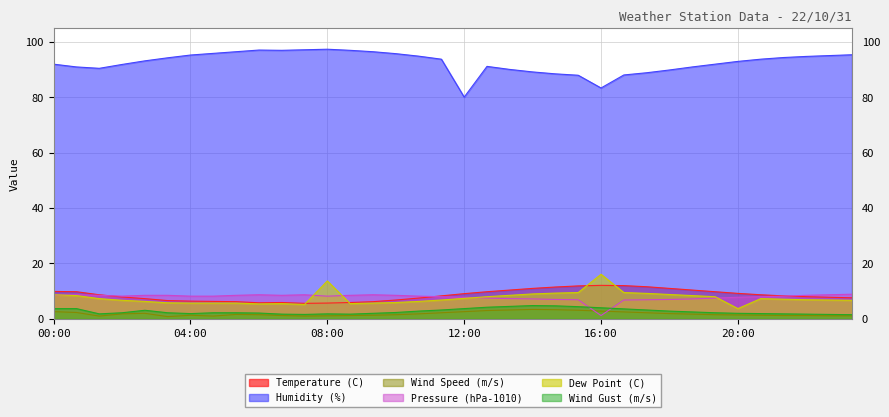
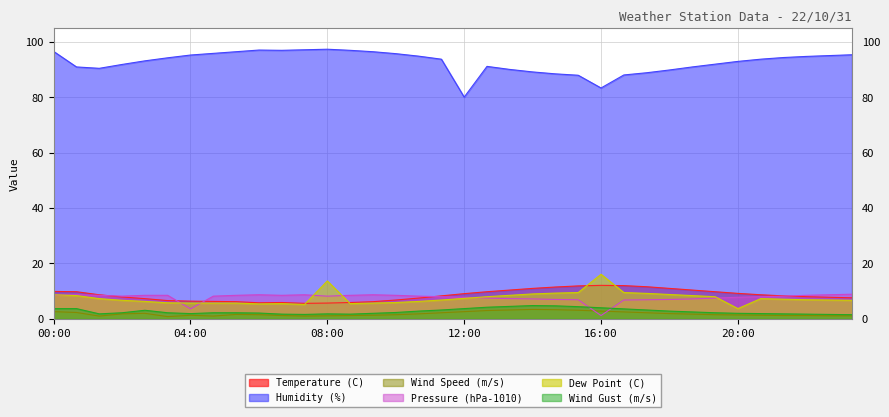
  {
    "Temperature (C)": {
      "00:00": 10,
      "08:00": 6,
      "12:00": 9,
      "16:00": 12,
      "20:00": 9
    },
    "Humidity (%)": {
-     "00:00": 92,
+     "00:00": 97,
      "04:00": 95,
      "08:00": 97,
      "12:00": 80,
      "16:00": 83,
      "20:00": 93
    },
    "Wind Speed (m/s)": {
      "00:00": 3,
      "12:00": 3,
      "16:00": 3
    },
    "Pressure (hPa-1010)": {
-     "04:00": 8,
+     "04:00": 4,
      "08:00": 8,
      "16:00": 1,
      "20:00": 8
    },
    "Dew Point (C)": {
      "08:00": 14,
      "16:00": 16,
      "20:00": 4
    },
    "Wind Gust (m/s)": {
      "00:00": 4,
      "12:00": 4,
      "16:00": 4
    }
  }
